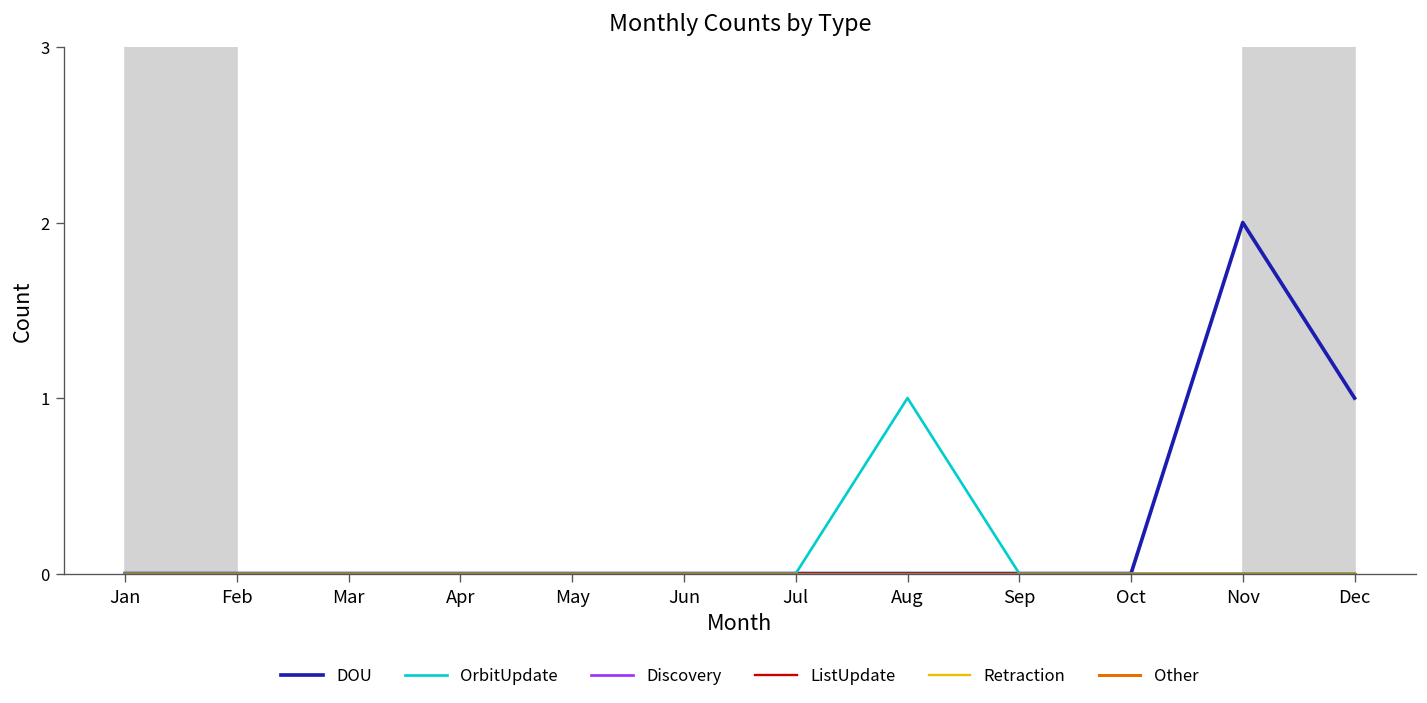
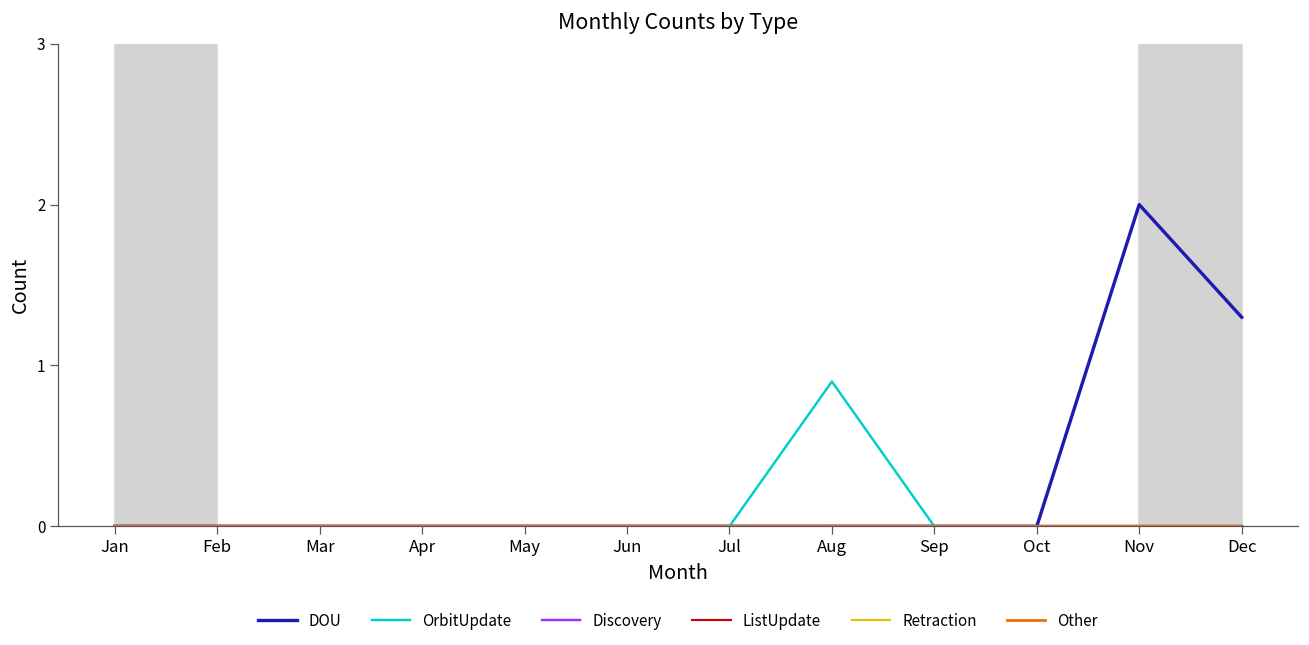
  {
    "DOU": {
      "Nov": 2.0,
-     "Dec": 1.0
+     "Dec": 1.3
    },
    "OrbitUpdate": {
-     "Aug": 1.0
+     "Aug": 0.9
    }
  }
